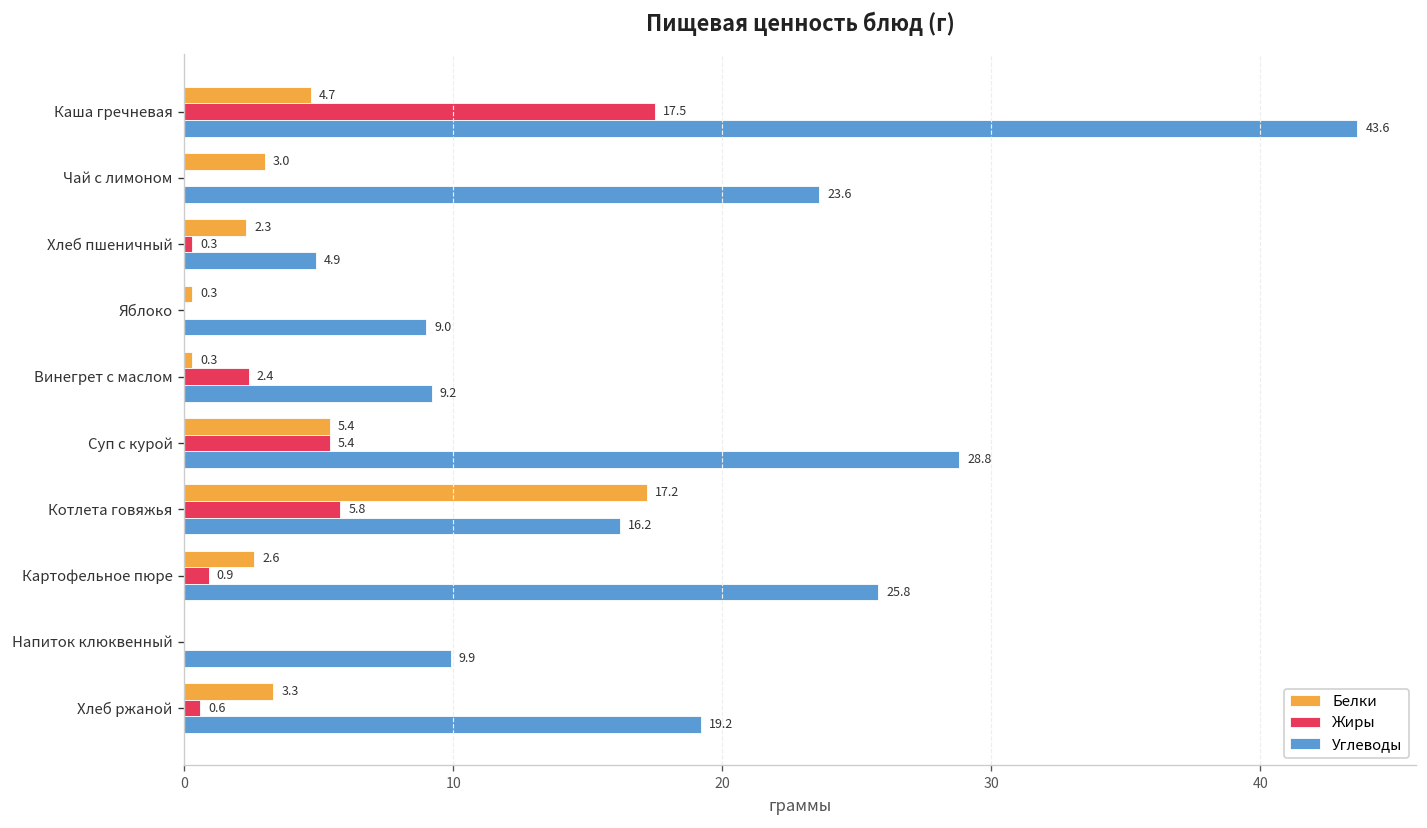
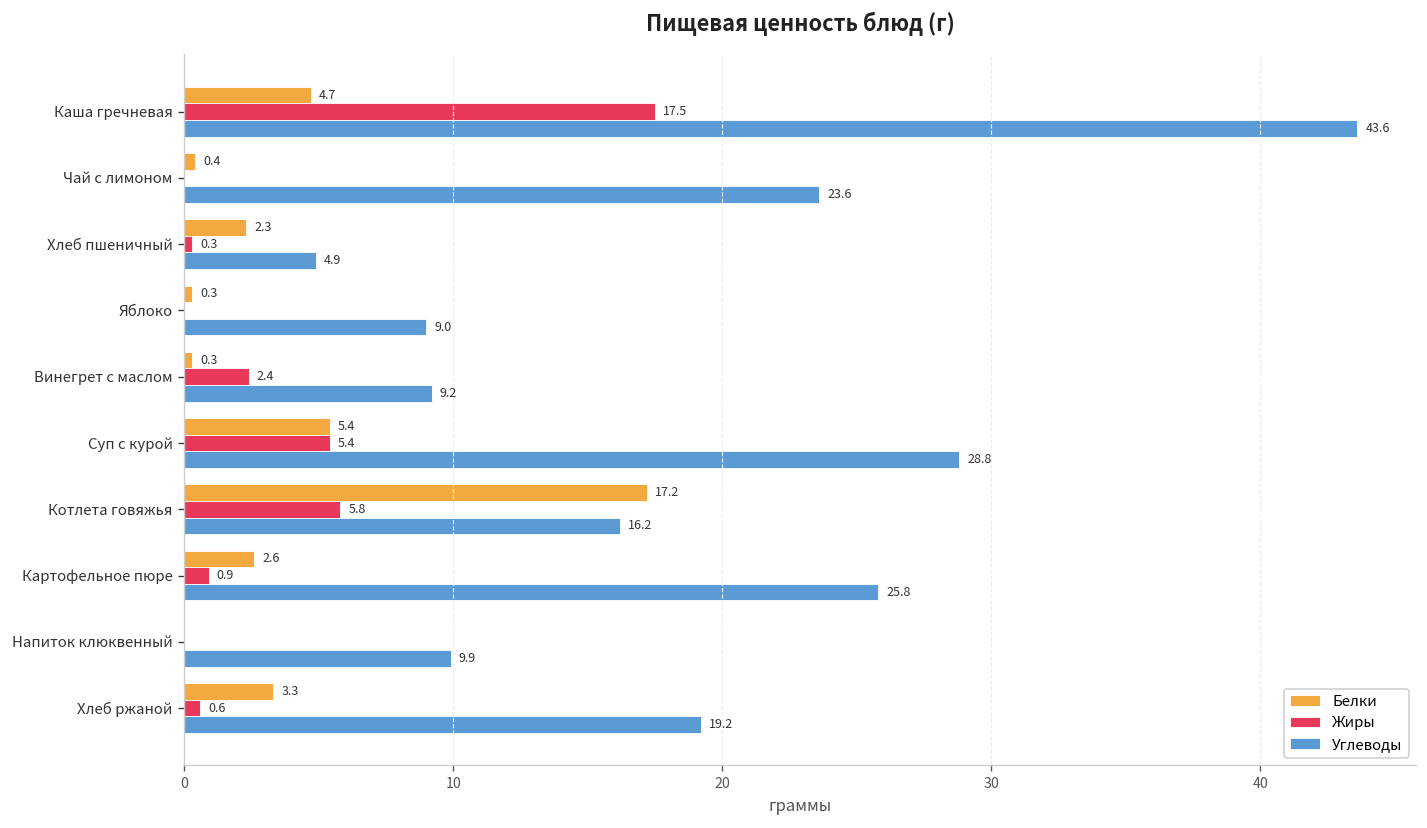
  {
    "Белки": {
      "Каша гречневая": 4.7,
-     "Чай с лимоном": 3.0,
+     "Чай с лимоном": 0.4,
      "Хлеб пшеничный": 2.3,
      "Яблоко": 0.3,
      "Винегрет с маслом": 0.3,
      "Суп с курой": 5.4,
      "Котлета говяжья": 17.2,
      "Картофельное пюре": 2.6,
      "Хлеб ржаной": 3.3
    },
    "Жиры": {
      "Каша гречневая": 17.5,
      "Хлеб пшеничный": 0.3,
      "Винегрет с маслом": 2.4,
      "Суп с курой": 5.4,
      "Котлета говяжья": 5.8,
      "Картофельное пюре": 0.9,
      "Хлеб ржаной": 0.6
    },
    "Углеводы": {
      "Каша гречневая": 43.6,
      "Чай с лимоном": 23.6,
      "Хлеб пшеничный": 4.9,
      "Яблоко": 9.0,
      "Винегрет с маслом": 9.2,
      "Суп с курой": 28.8,
      "Котлета говяжья": 16.2,
      "Картофельное пюре": 25.8,
      "Напиток клюквенный": 9.9,
      "Хлеб ржаной": 19.2
    }
  }
